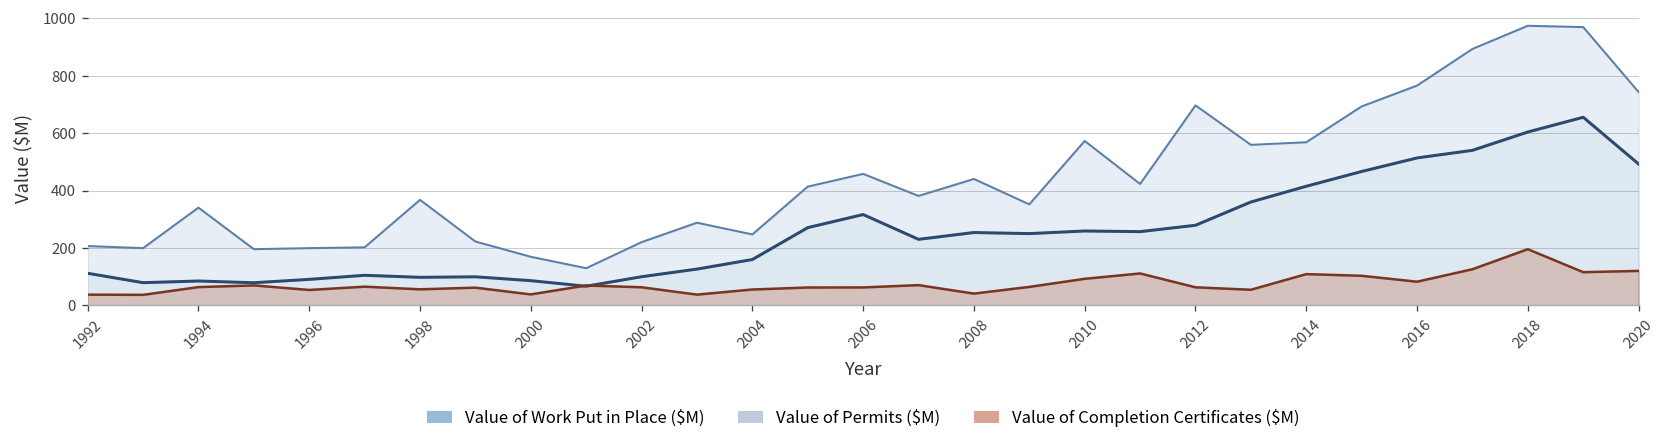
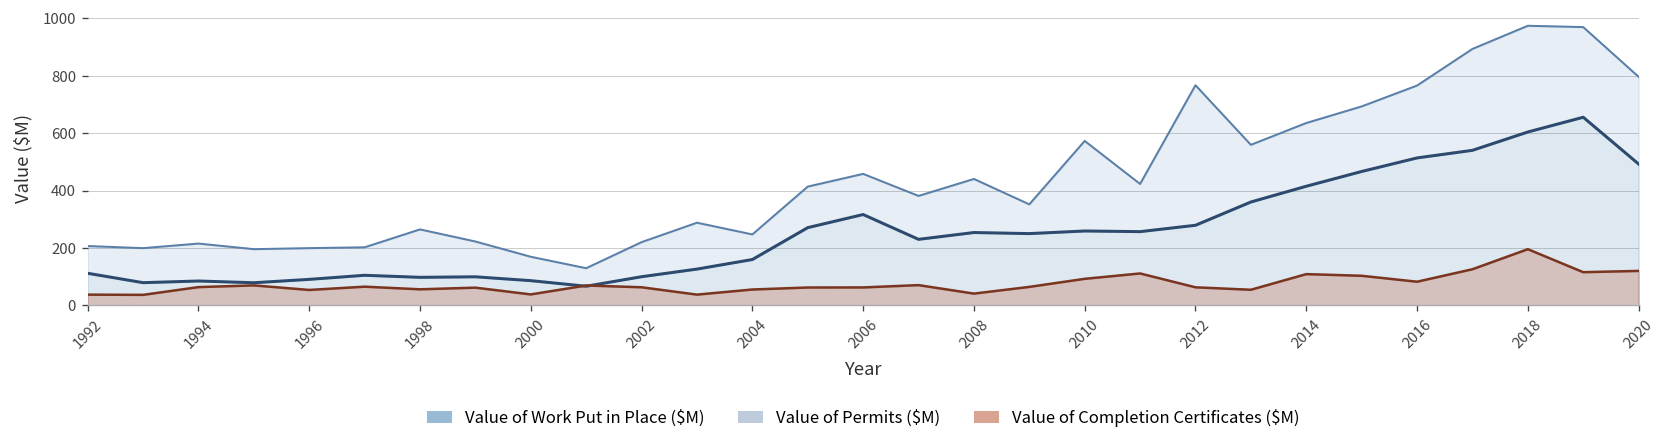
  {
    "Value of Permits ($M)": {
      "1992": 90,
-     "1994": 260,
+     "1994": 130,
      "1996": 110,
-     "1998": 270,
+     "1998": 170,
      "2000": 80,
      "2002": 120,
      "2004": 90,
      "2006": 140,
      "2008": 190,
      "2010": 310,
-     "2012": 420,
-     "2014": 150,
+     "2012": 490,
+     "2014": 220,
      "2016": 250,
      "2018": 370,
-     "2020": 250
+     "2020": 300
    }
  }
